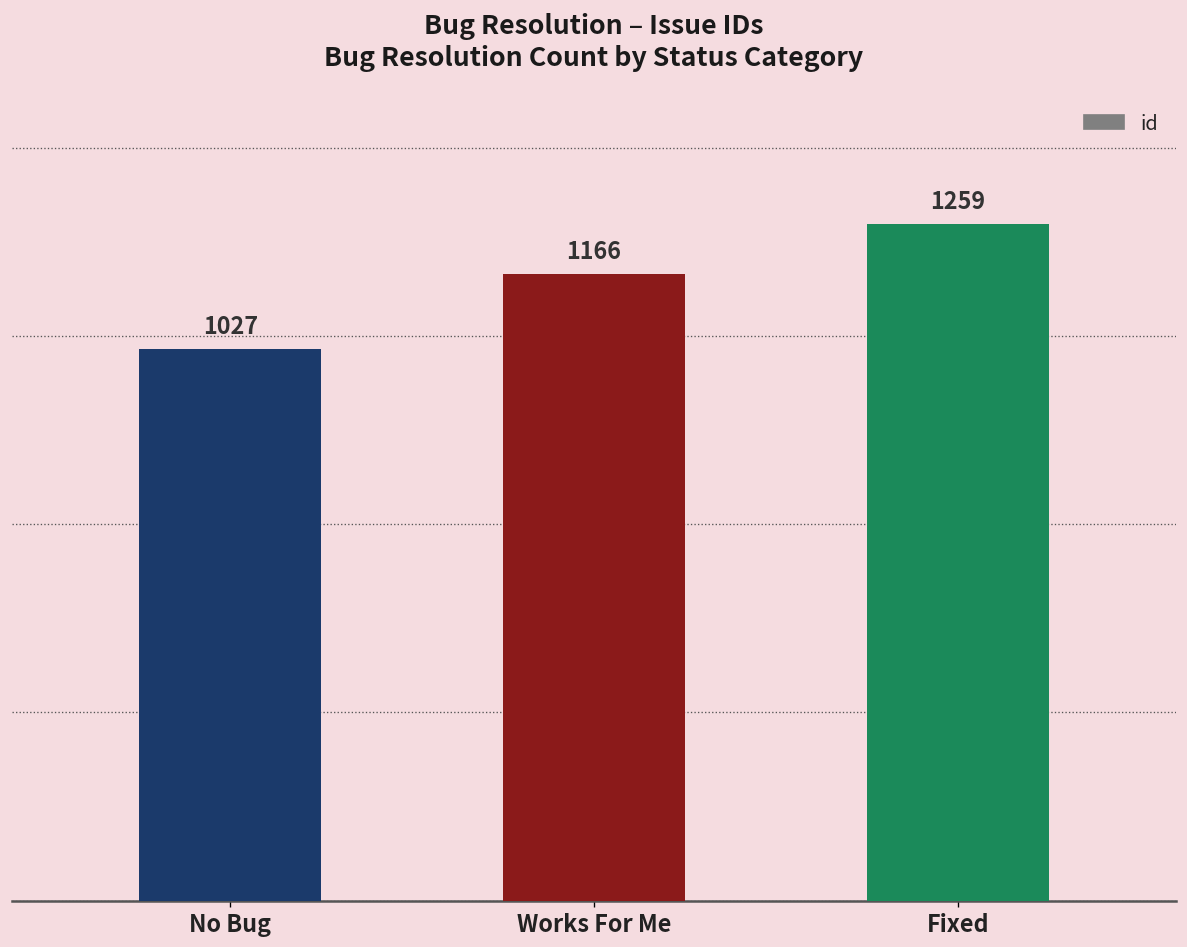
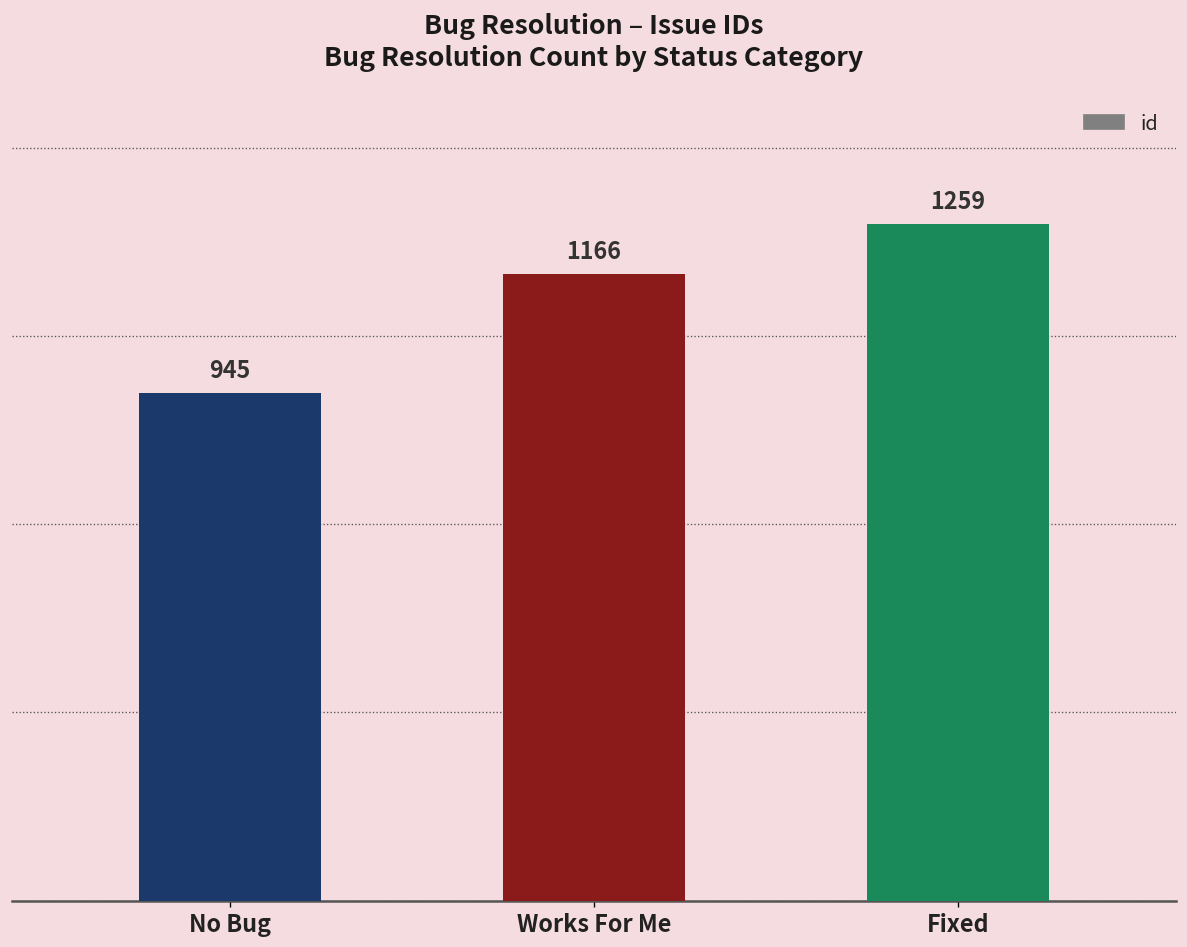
  {
-   "No Bug": 1027,
+   "No Bug": 945,
    "Works For Me": 1166,
    "Fixed": 1259
  }
